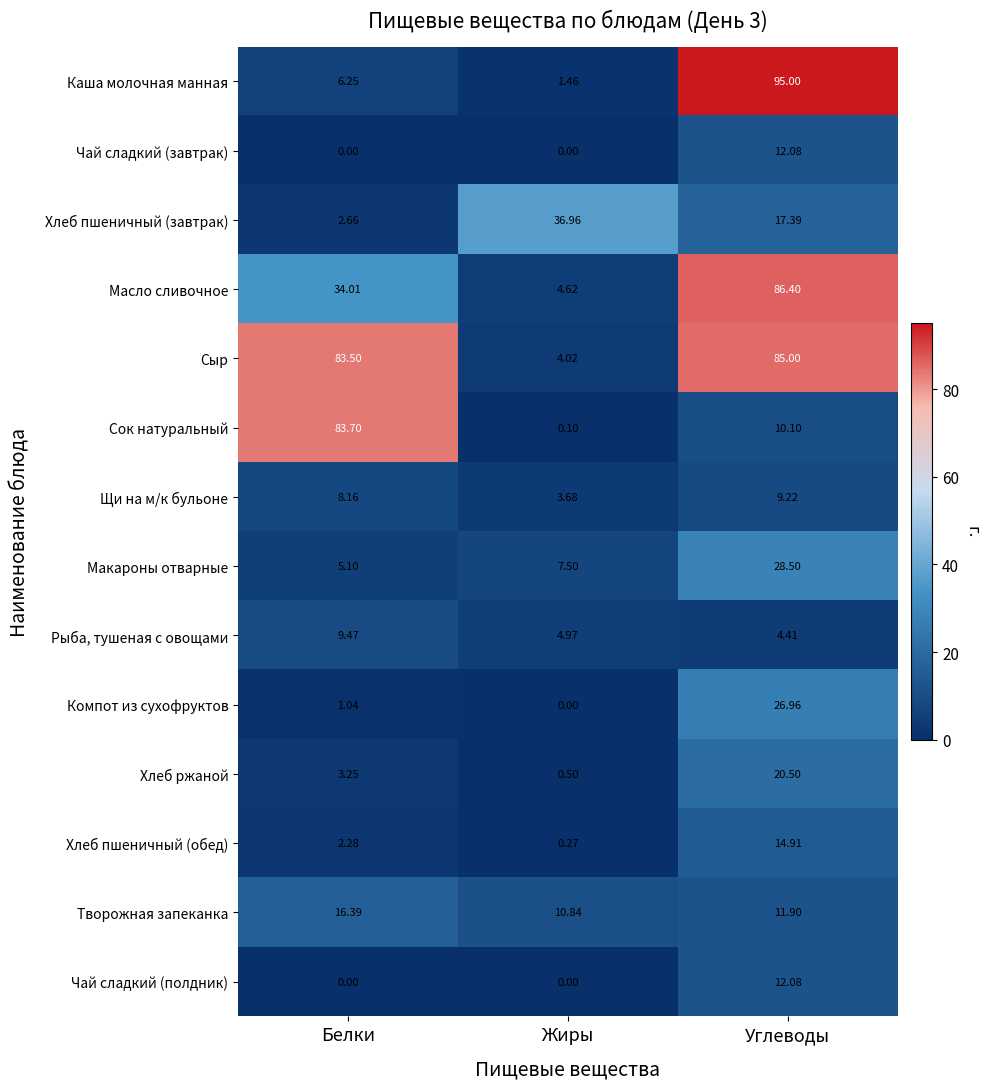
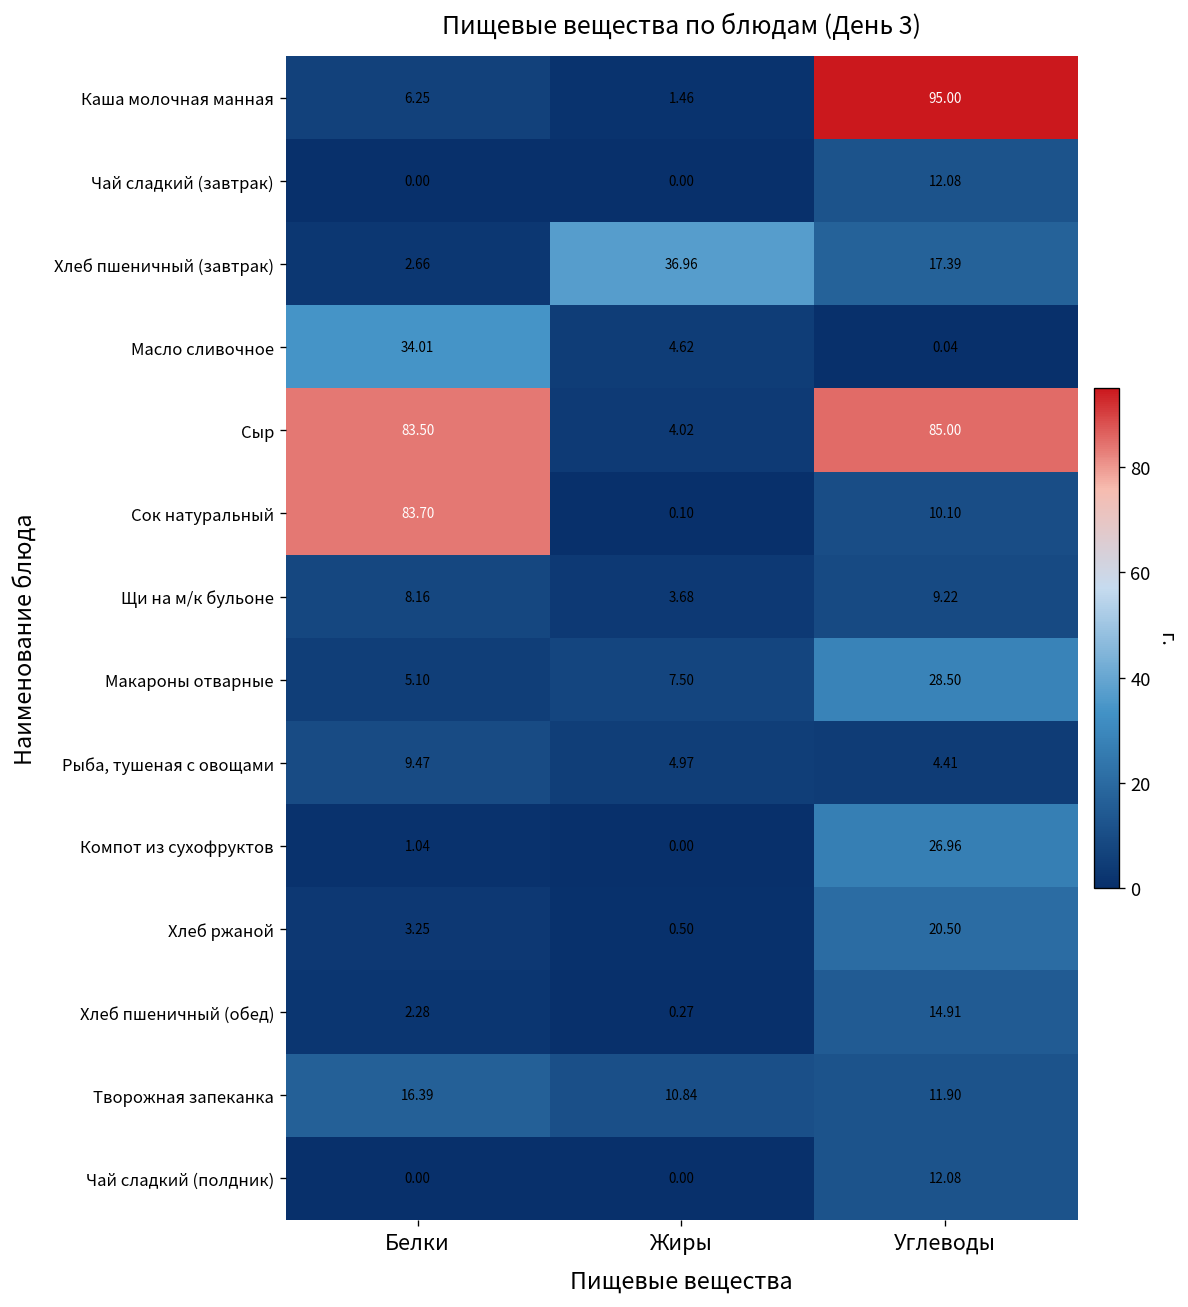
  {
    "Каша молочная манная": {
      "Белки": 6.25,
      "Жиры": 1.46,
      "Углеводы": 95.00
    },
    "Чай сладкий (завтрак)": {
      "Белки": 0.00,
      "Жиры": 0.00,
      "Углеводы": 12.08
    },
    "Хлеб пшеничный (завтрак)": {
      "Белки": 2.66,
      "Жиры": 36.96,
      "Углеводы": 17.39
    },
    "Масло сливочное": {
      "Белки": 34.01,
      "Жиры": 4.62,
-     "Углеводы": 86.40
+     "Углеводы": 0.04
    },
    "Сыр": {
      "Белки": 83.50,
      "Жиры": 4.02,
      "Углеводы": 85.00
    },
    "Сок натуральный": {
      "Белки": 83.70,
      "Жиры": 0.10,
      "Углеводы": 10.10
    },
    "Щи на м/к бульоне": {
      "Белки": 8.16,
      "Жиры": 3.68,
      "Углеводы": 9.22
    },
    "Макароны отварные": {
      "Белки": 5.10,
      "Жиры": 7.50,
      "Углеводы": 28.50
    },
    "Рыба, тушеная с овощами": {
      "Белки": 9.47,
      "Жиры": 4.97,
      "Углеводы": 4.41
    },
    "Компот из сухофруктов": {
      "Белки": 1.04,
      "Жиры": 0.00,
      "Углеводы": 26.96
    },
    "Хлеб ржаной": {
      "Белки": 3.25,
      "Жиры": 0.50,
      "Углеводы": 20.50
    },
    "Хлеб пшеничный (обед)": {
      "Белки": 2.28,
      "Жиры": 0.27,
      "Углеводы": 14.91
    },
    "Творожная запеканка": {
      "Белки": 16.39,
      "Жиры": 10.84,
      "Углеводы": 11.90
    },
    "Чай сладкий (полдник)": {
      "Белки": 0.00,
      "Жиры": 0.00,
      "Углеводы": 12.08
    }
  }
